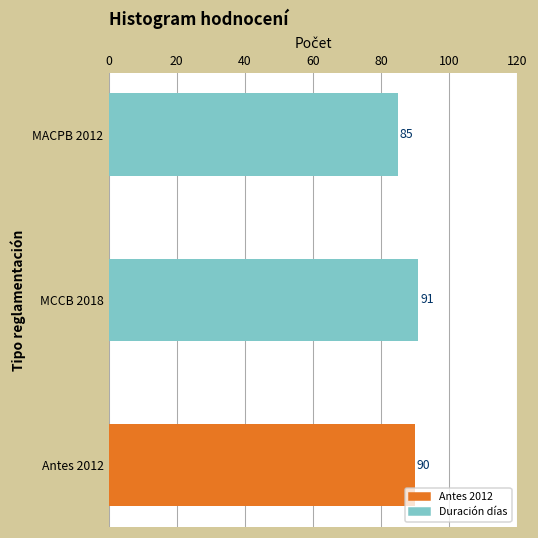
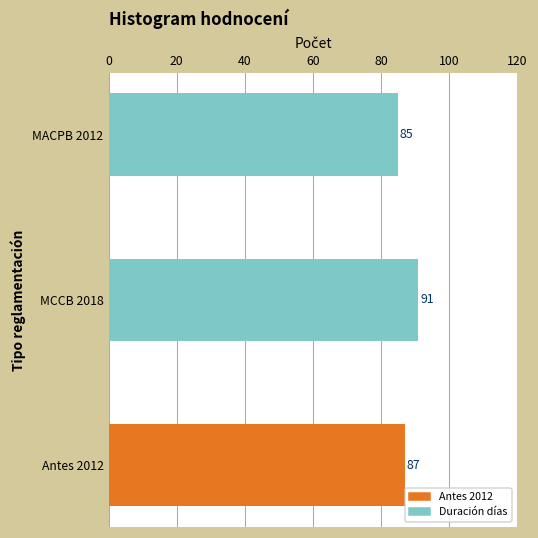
  {
    "MACPB 2012": 85,
    "MCCB 2018": 91,
-   "Antes 2012": 90
+   "Antes 2012": 87
  }
